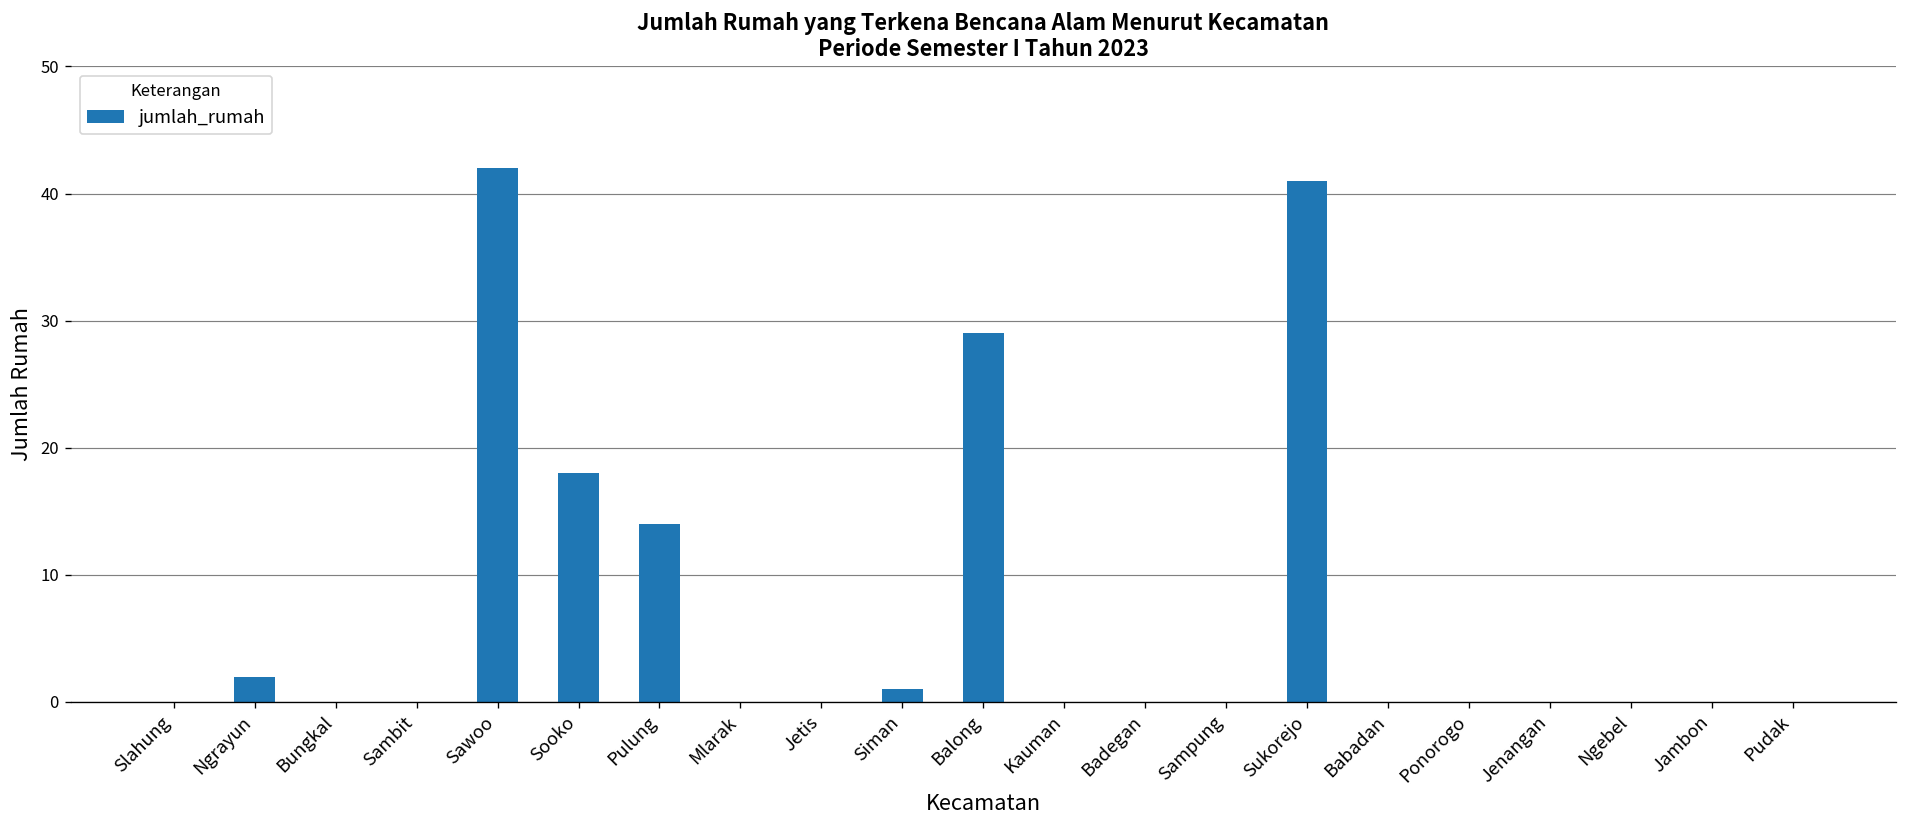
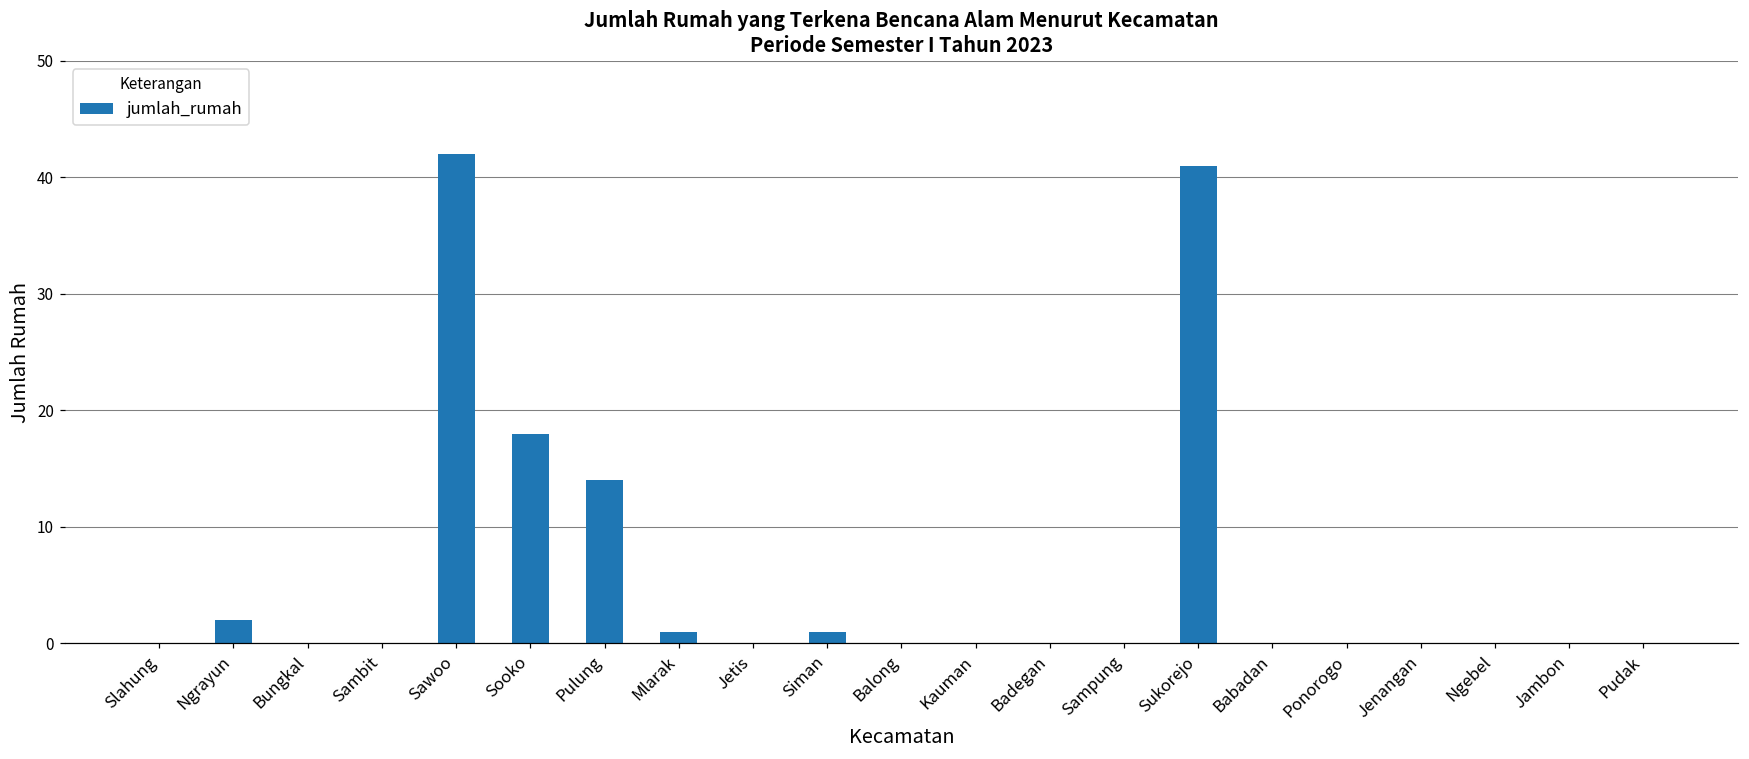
  {
    "Slahung": 0,
    "Ngrayun": 2,
    "Bungkal": 0,
    "Sambit": 0,
    "Sawoo": 42,
    "Sooko": 18,
    "Pulung": 14,
-   "Mlarak": 0,
+   "Mlarak": 1,
    "Jetis": 0,
    "Siman": 1,
-   "Balong": 29,
+   "Balong": 0,
    "Kauman": 0,
    "Badegan": 0,
    "Sampung": 0,
    "Sukorejo": 41,
    "Babadan": 0,
    "Ponorogo": 0,
    "Jenangan": 0,
    "Ngebel": 0,
    "Jambon": 0,
    "Pudak": 0
  }
